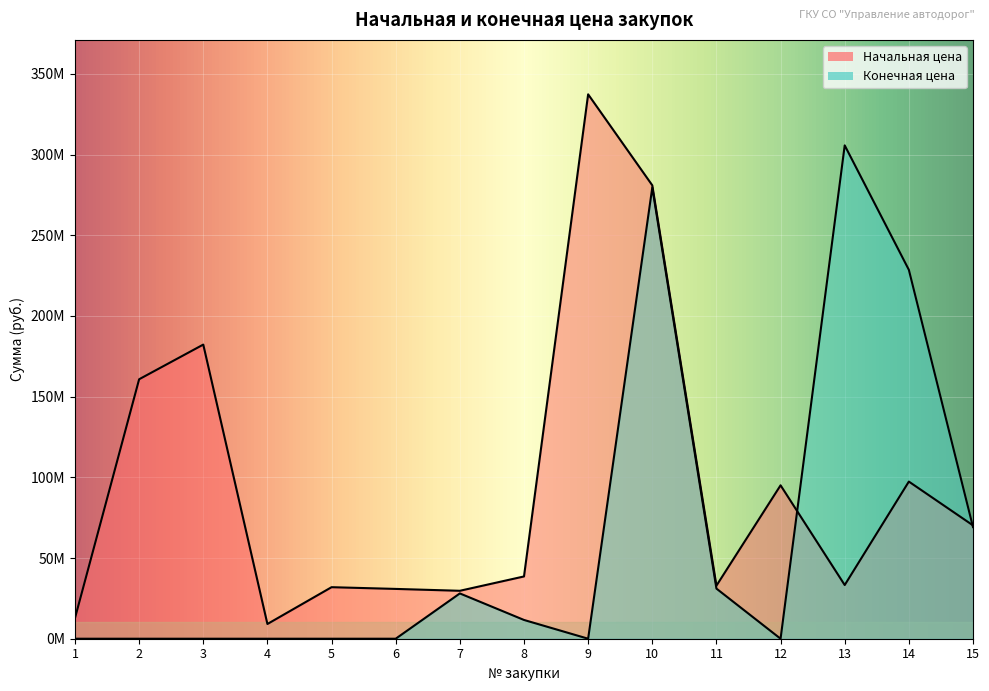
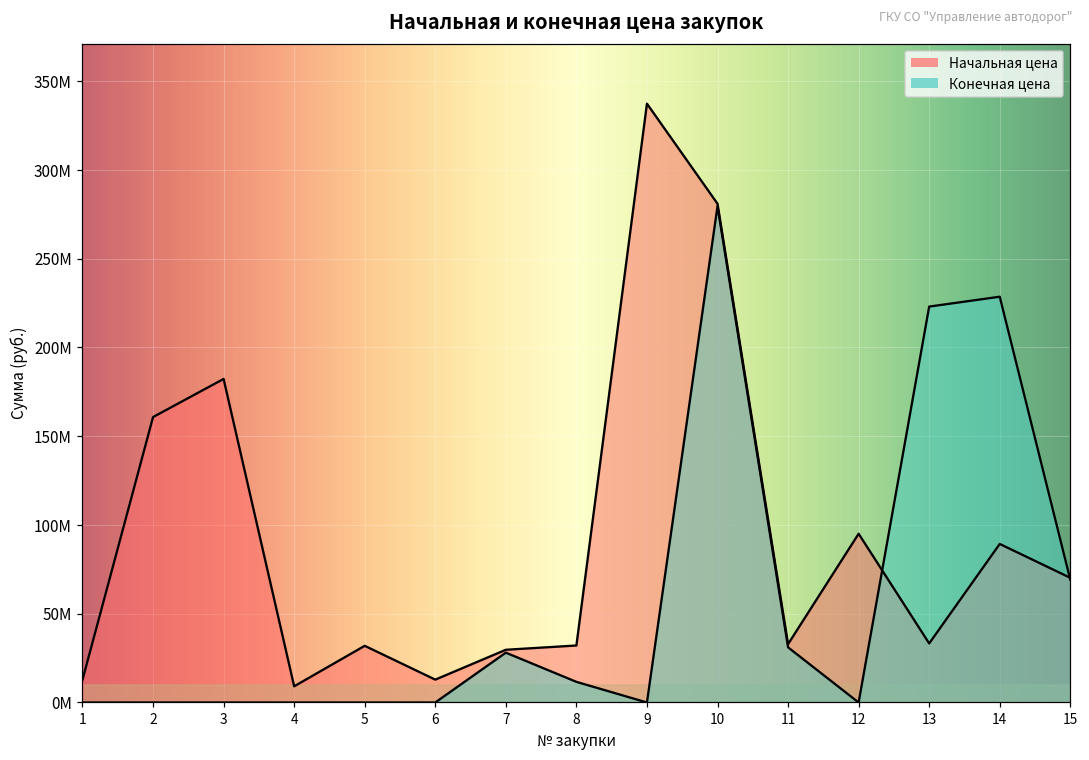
  {
    "Начальная цена": {
      "1": 13000000,
      "2": 161000000,
      "3": 182000000,
      "5": 32000000,
-     "6": 31000000,
+     "6": 13000000,
      "7": 30000000,
-     "8": 39000000,
+     "8": 32000000,
      "9": 337000000,
      "11": 33000000,
      "12": 95000000,
      "13": 33000000,
-     "14": 97000000
+     "14": 89000000
    },
    "Конечная цена": {
      "7": 28000000,
      "8": 12000000,
      "11": 31000000,
-     "13": 306000000,
+     "13": 223000000,
      "14": 229000000
    }
  }
